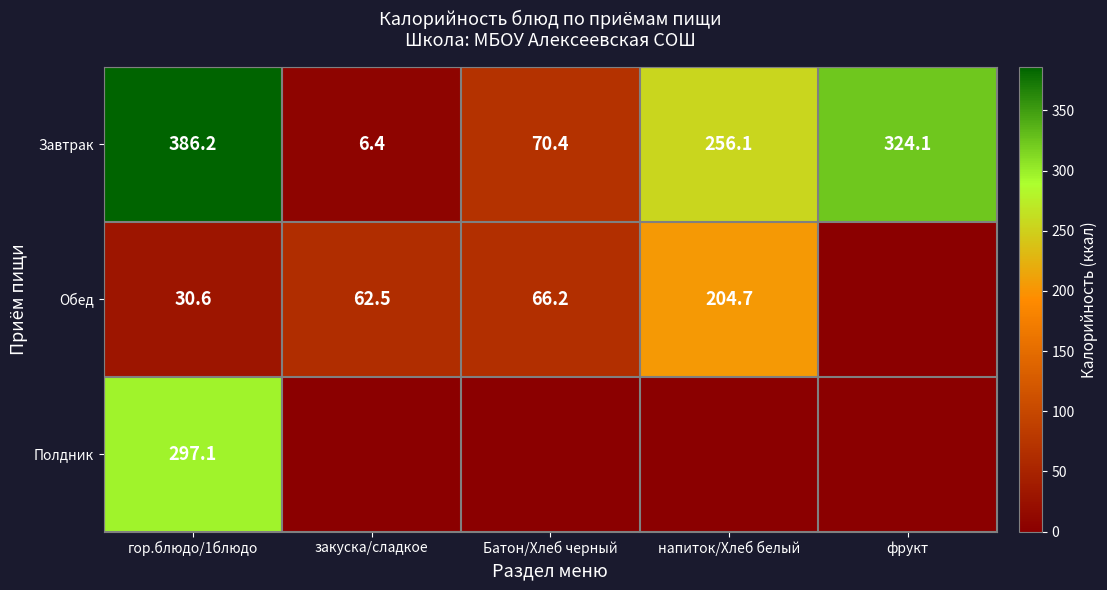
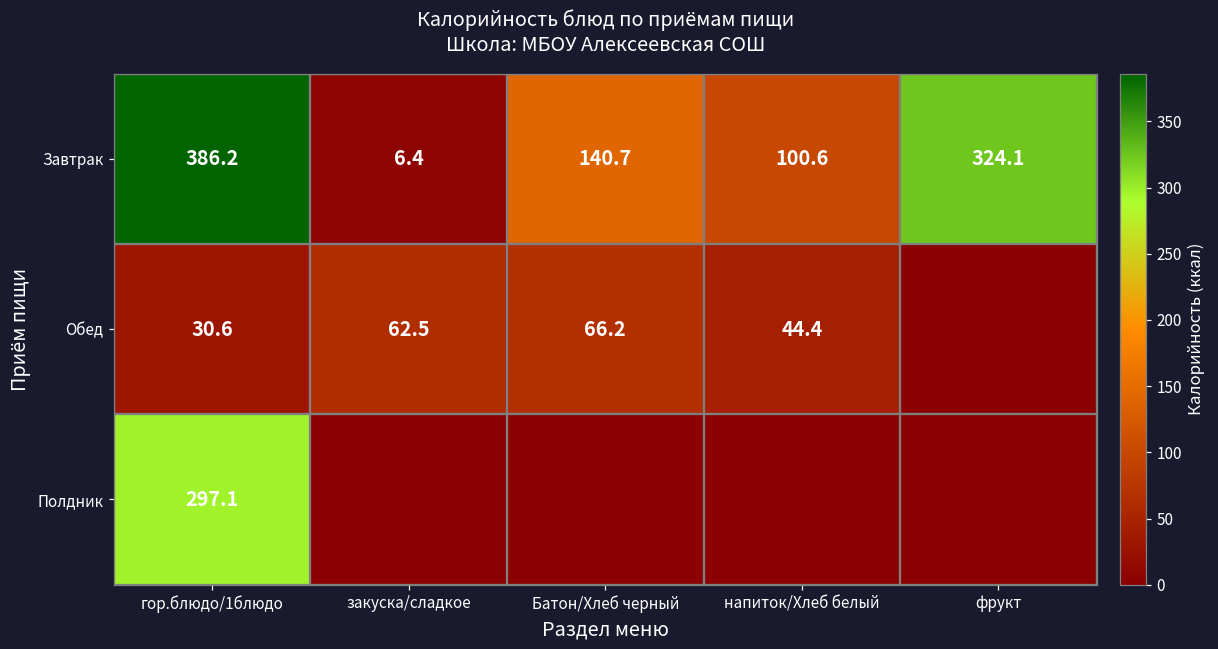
  {
    "Завтрак": {
      "гор.блюдо/1блюдо": 386.2,
      "закуска/сладкое": 6.4,
-     "Батон/Хлеб черный": 70.4,
-     "напиток/Хлеб белый": 256.1,
+     "Батон/Хлеб черный": 140.7,
+     "напиток/Хлеб белый": 100.6,
      "фрукт": 324.1
    },
    "Обед": {
      "гор.блюдо/1блюдо": 30.6,
      "закуска/сладкое": 62.5,
      "Батон/Хлеб черный": 66.2,
-     "напиток/Хлеб белый": 204.7
+     "напиток/Хлеб белый": 44.4
    },
    "Полдник": {
      "гор.блюдо/1блюдо": 297.1
    }
  }
